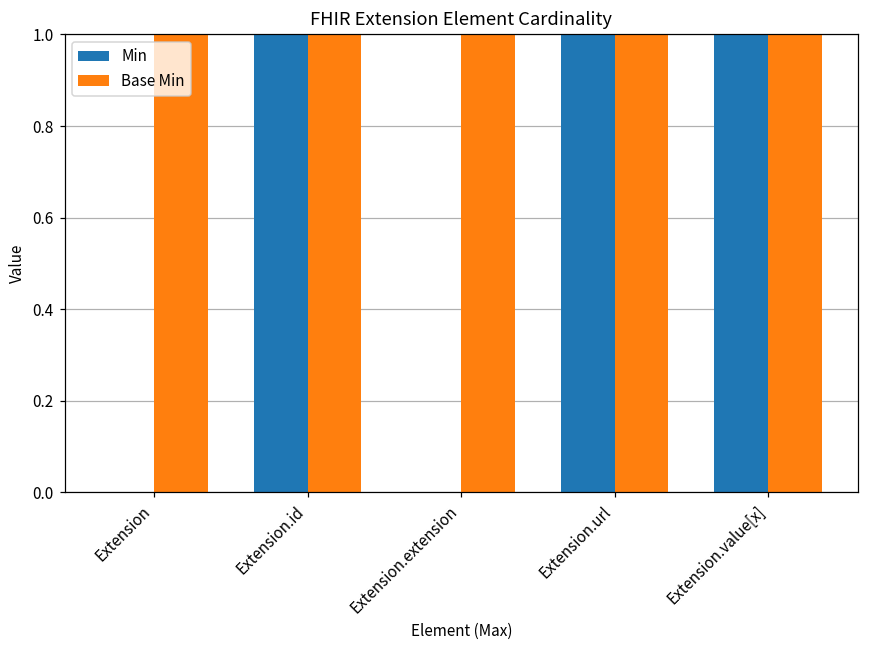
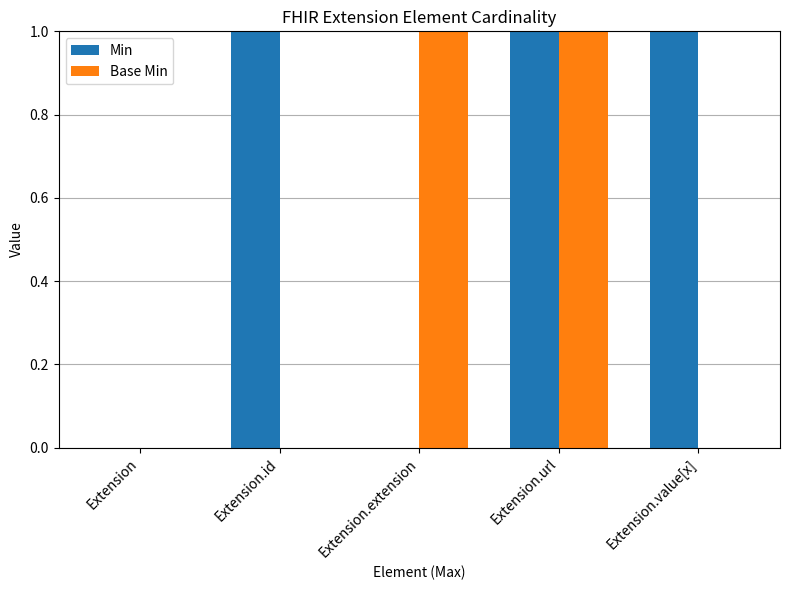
  {
    "Min": {
      "Extension": 0,
      "Extension.id": 1,
      "Extension.extension": 0,
      "Extension.url": 1,
      "Extension.value[x]": 1
    },
    "Base Min": {
-     "Extension": 1,
-     "Extension.id": 1,
+     "Extension": 0,
+     "Extension.id": 0,
      "Extension.extension": 1,
      "Extension.url": 1,
-     "Extension.value[x]": 1
+     "Extension.value[x]": 0
    }
  }
